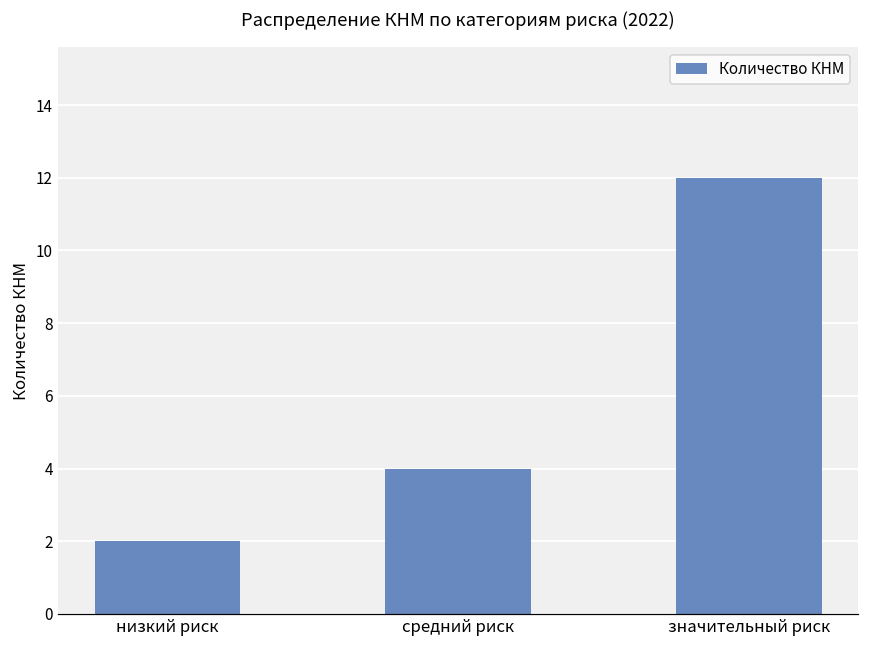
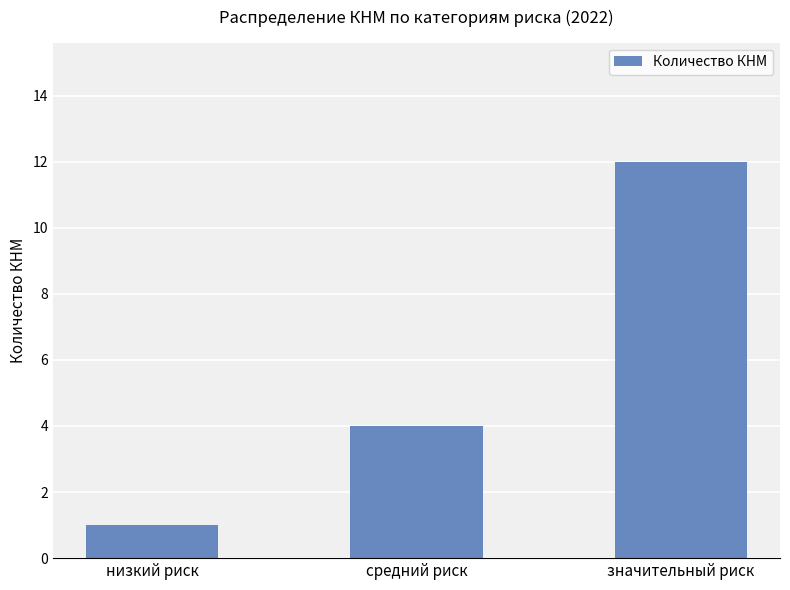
  {
-   "низкий риск": 2,
+   "низкий риск": 1,
    "средний риск": 4,
    "значительный риск": 12
  }
